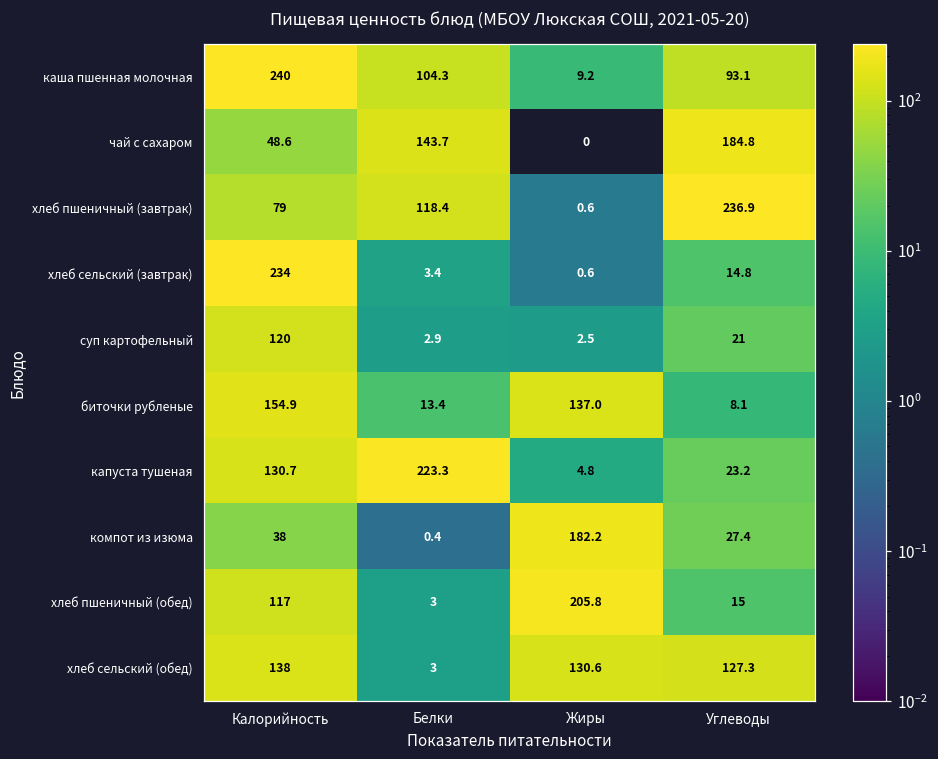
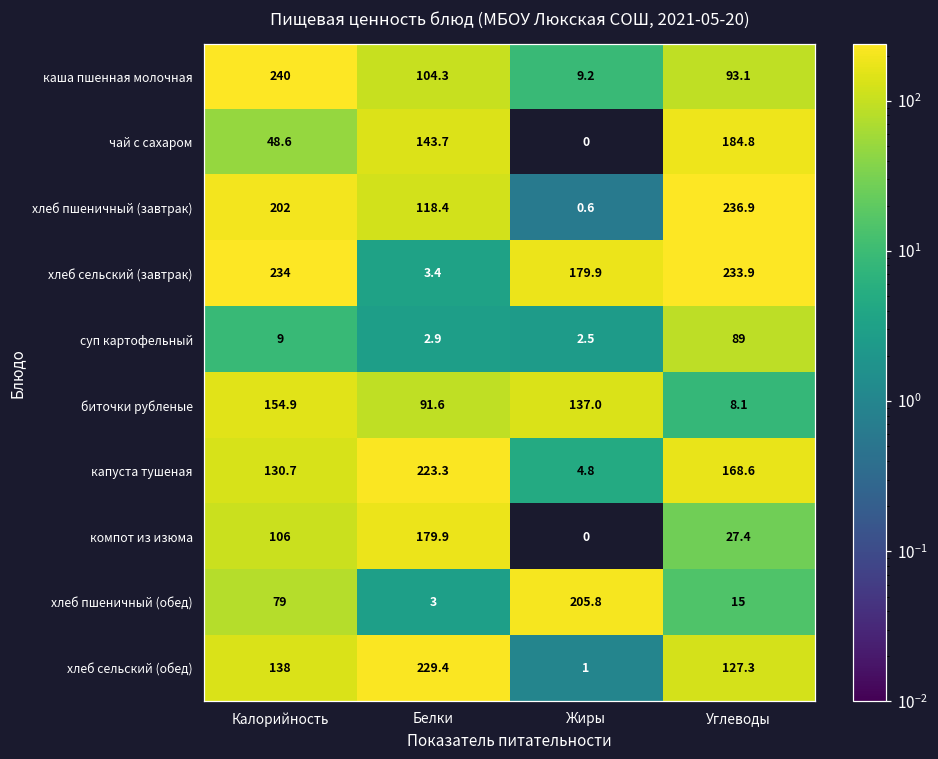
  {
    "каша пшенная молочная": {
      "Калорийность": 240,
      "Белки": 104.3,
      "Жиры": 9.2,
      "Углеводы": 93.1
    },
    "чай с сахаром": {
      "Калорийность": 48.6,
      "Белки": 143.7,
      "Жиры": 0,
      "Углеводы": 184.8
    },
    "хлеб пшеничный (завтрак)": {
-     "Калорийность": 79,
+     "Калорийность": 202,
      "Белки": 118.4,
      "Жиры": 0.6,
      "Углеводы": 236.9
    },
    "хлеб сельский (завтрак)": {
      "Калорийность": 234,
      "Белки": 3.4,
-     "Жиры": 0.6,
-     "Углеводы": 14.8
+     "Жиры": 179.9,
+     "Углеводы": 233.9
    },
    "суп картофельный": {
-     "Калорийность": 120,
+     "Калорийность": 9,
      "Белки": 2.9,
      "Жиры": 2.5,
-     "Углеводы": 21
+     "Углеводы": 89
    },
    "биточки рубленые": {
      "Калорийность": 154.9,
-     "Белки": 13.4,
+     "Белки": 91.6,
      "Жиры": 137.0,
      "Углеводы": 8.1
    },
    "капуста тушеная": {
      "Калорийность": 130.7,
      "Белки": 223.3,
      "Жиры": 4.8,
-     "Углеводы": 23.2
+     "Углеводы": 168.6
    },
    "компот из изюма": {
-     "Калорийность": 38,
-     "Белки": 0.4,
-     "Жиры": 182.2,
+     "Калорийность": 106,
+     "Белки": 179.9,
+     "Жиры": 0,
      "Углеводы": 27.4
    },
    "хлеб пшеничный (обед)": {
-     "Калорийность": 117,
+     "Калорийность": 79,
      "Белки": 3,
      "Жиры": 205.8,
      "Углеводы": 15
    },
    "хлеб сельский (обед)": {
      "Калорийность": 138,
-     "Белки": 3,
-     "Жиры": 130.6,
+     "Белки": 229.4,
+     "Жиры": 1,
      "Углеводы": 127.3
    }
  }
